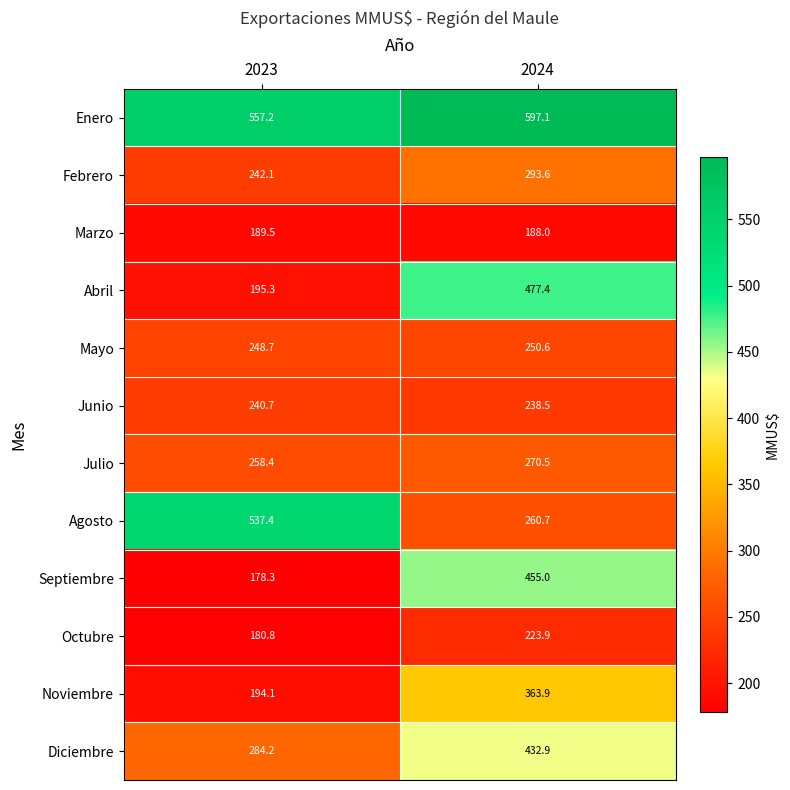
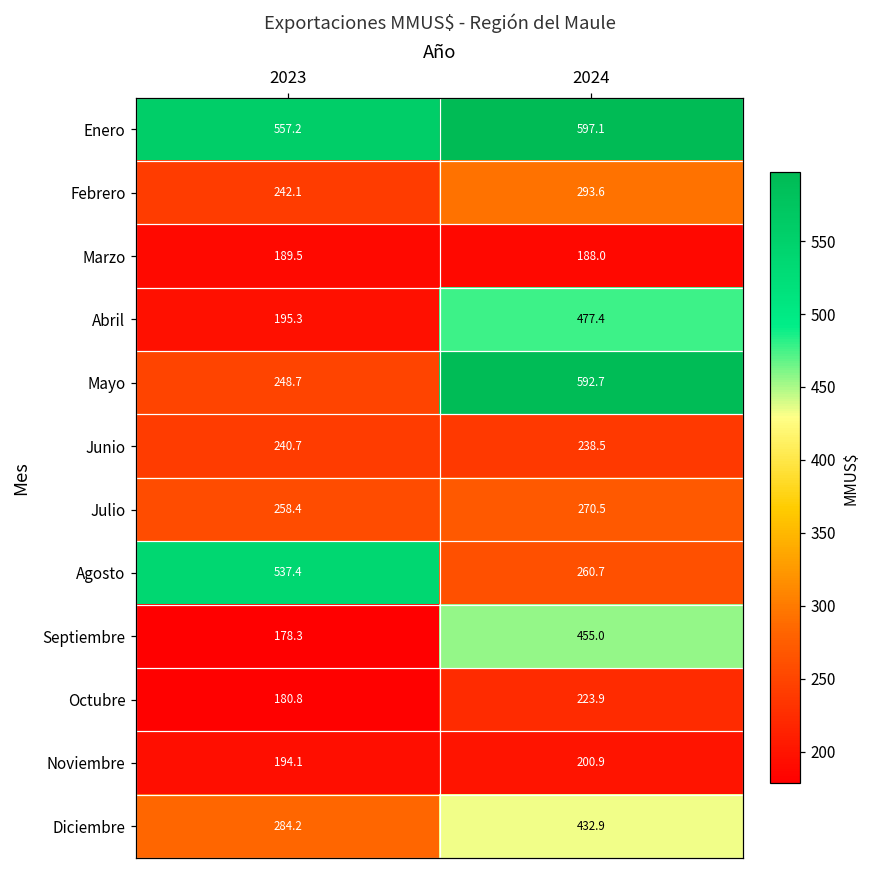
  {
    "Enero": {
      "2023": 557.2,
      "2024": 597.1
    },
    "Febrero": {
      "2023": 242.1,
      "2024": 293.6
    },
    "Marzo": {
      "2023": 189.5,
      "2024": 188.0
    },
    "Abril": {
      "2023": 195.3,
      "2024": 477.4
    },
    "Mayo": {
      "2023": 248.7,
-     "2024": 250.6
+     "2024": 592.7
    },
    "Junio": {
      "2023": 240.7,
      "2024": 238.5
    },
    "Julio": {
      "2023": 258.4,
      "2024": 270.5
    },
    "Agosto": {
      "2023": 537.4,
      "2024": 260.7
    },
    "Septiembre": {
      "2023": 178.3,
      "2024": 455.0
    },
    "Octubre": {
      "2023": 180.8,
      "2024": 223.9
    },
    "Noviembre": {
      "2023": 194.1,
-     "2024": 363.9
+     "2024": 200.9
    },
    "Diciembre": {
      "2023": 284.2,
      "2024": 432.9
    }
  }
